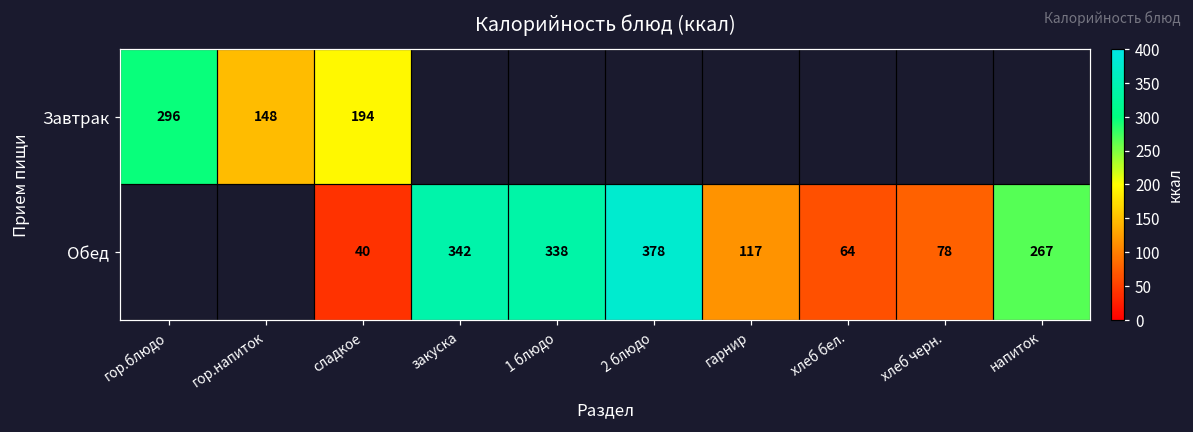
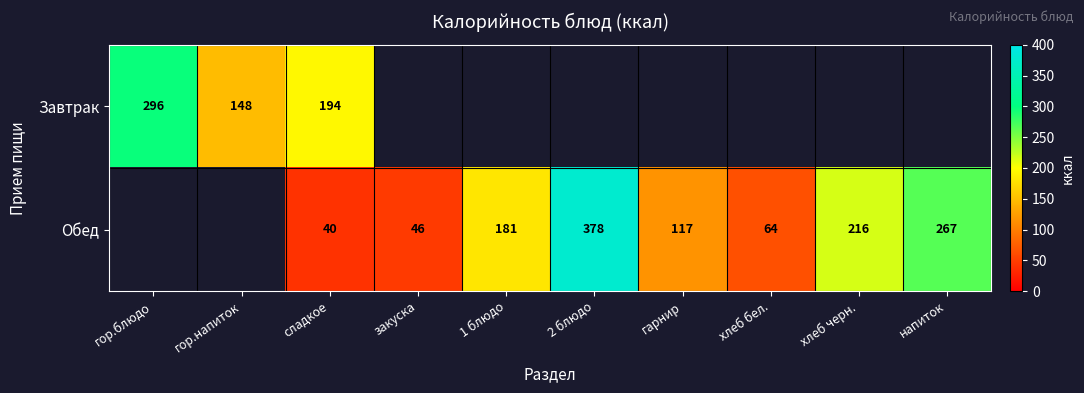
  {
    "Завтрак": {
      "гор.блюдо": 296,
      "гор.напиток": 148,
      "сладкое": 194
    },
    "Обед": {
      "сладкое": 40,
-     "закуска": 342,
-     "1 блюдо": 338,
+     "закуска": 46,
+     "1 блюдо": 181,
      "2 блюдо": 378,
      "гарнир": 117,
      "хлеб бел.": 64,
-     "хлеб черн.": 78,
+     "хлеб черн.": 216,
      "напиток": 267
    }
  }
